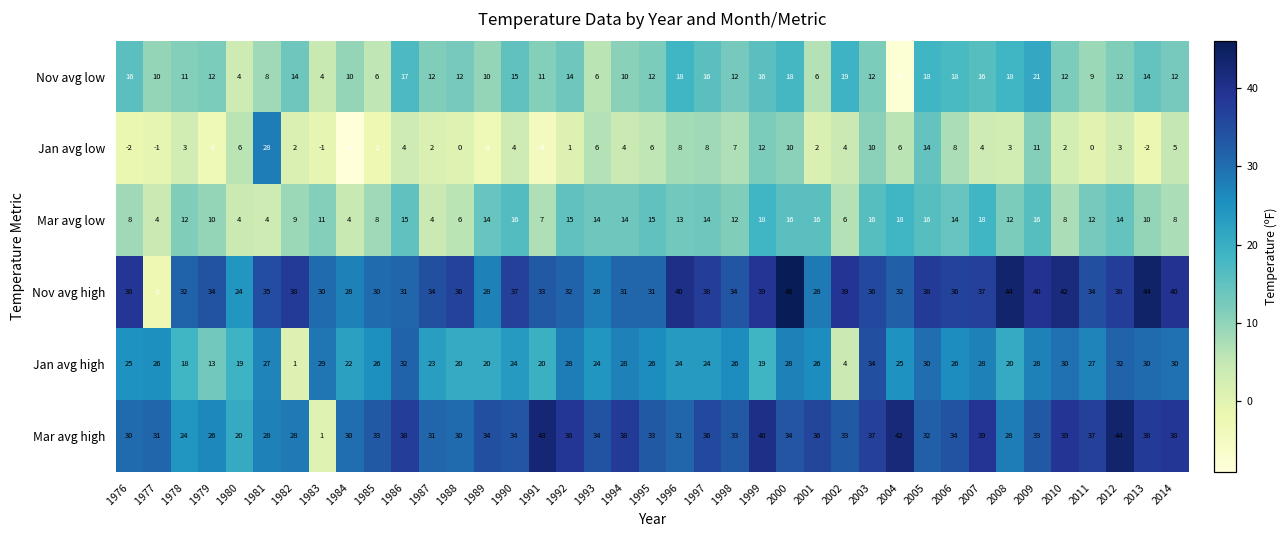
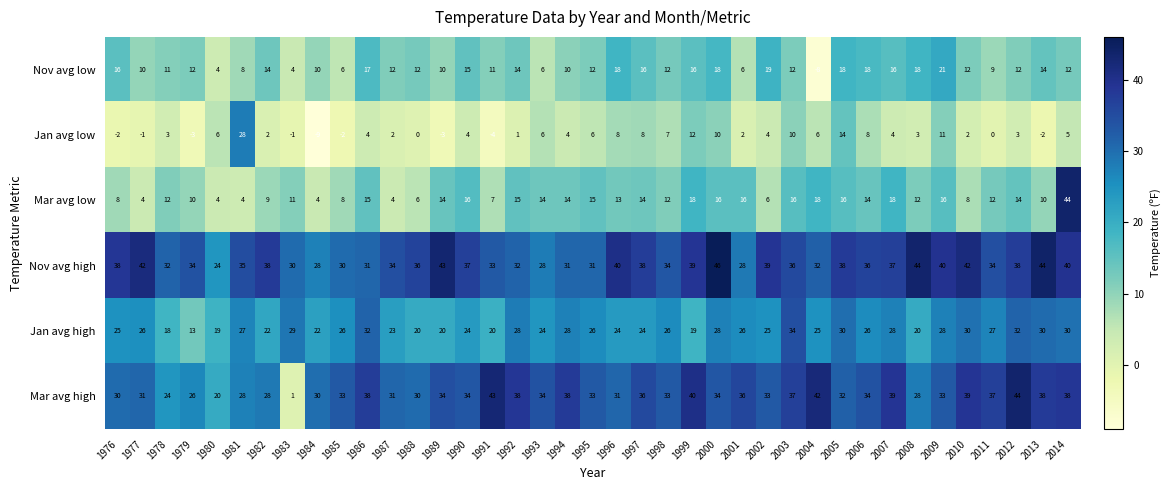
  {
    "Mar avg low": {
      "1976": 8,
      "1977": 4,
      "1978": 12,
      "1979": 10,
      "1980": 4,
      "1981": 4,
      "1982": 9,
      "1983": 11,
      "1984": 4,
      "1985": 8,
      "1986": 15,
      "1987": 4,
      "1988": 6,
      "1989": 14,
      "1990": 16,
      "1991": 7,
      "1992": 15,
      "1993": 14,
      "1994": 14,
      "1995": 15,
      "1996": 13,
      "1997": 14,
      "1998": 12,
      "1999": 18,
      "2000": 16,
      "2001": 16,
      "2002": 6,
      "2003": 16,
      "2004": 18,
      "2005": 16,
      "2006": 14,
      "2007": 18,
      "2008": 12,
      "2009": 16,
      "2010": 8,
      "2011": 12,
      "2012": 14,
      "2013": 10,
-     "2014": 8
+     "2014": 44
    },
    "Nov avg high": {
      "1976": 38,
-     "1977": -2,
+     "1977": 42,
      "1978": 32,
      "1979": 34,
      "1980": 24,
      "1981": 35,
      "1982": 38,
      "1983": 30,
      "1984": 28,
      "1985": 30,
      "1986": 31,
      "1987": 34,
      "1988": 36,
-     "1989": 28,
+     "1989": 43,
      "1990": 37,
      "1991": 33,
      "1992": 32,
      "1993": 28,
      "1994": 31,
      "1995": 31,
      "1996": 40,
      "1997": 38,
      "1998": 34,
      "1999": 39,
      "2000": 46,
      "2001": 28,
      "2002": 39,
      "2003": 36,
      "2004": 32,
      "2005": 38,
      "2006": 36,
      "2007": 37,
      "2008": 44,
      "2009": 40,
      "2010": 42,
      "2011": 34,
      "2012": 38,
      "2013": 44,
      "2014": 40
    },
    "Jan avg high": {
      "1976": 25,
      "1977": 26,
      "1978": 18,
      "1979": 13,
      "1980": 19,
      "1981": 27,
-     "1982": 1,
+     "1982": 22,
      "1983": 29,
      "1984": 22,
      "1985": 26,
      "1986": 32,
      "1987": 23,
      "1988": 20,
      "1989": 20,
      "1990": 24,
      "1991": 20,
      "1992": 28,
      "1993": 24,
      "1994": 28,
      "1995": 26,
      "1996": 24,
      "1997": 24,
      "1998": 26,
      "1999": 19,
      "2000": 28,
      "2001": 26,
-     "2002": 4,
+     "2002": 25,
      "2003": 34,
      "2004": 25,
      "2005": 30,
      "2006": 26,
      "2007": 28,
      "2008": 20,
      "2009": 28,
      "2010": 30,
      "2011": 27,
      "2012": 32,
      "2013": 30,
      "2014": 30
    }
  }
